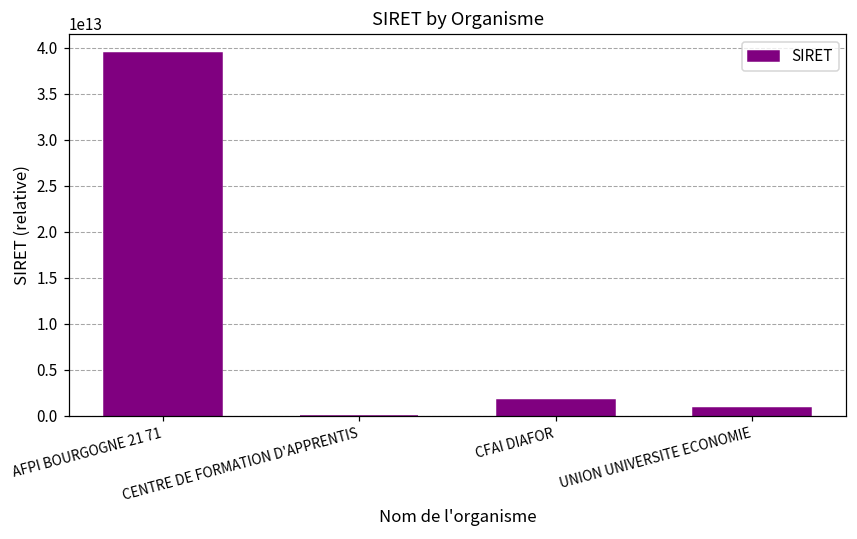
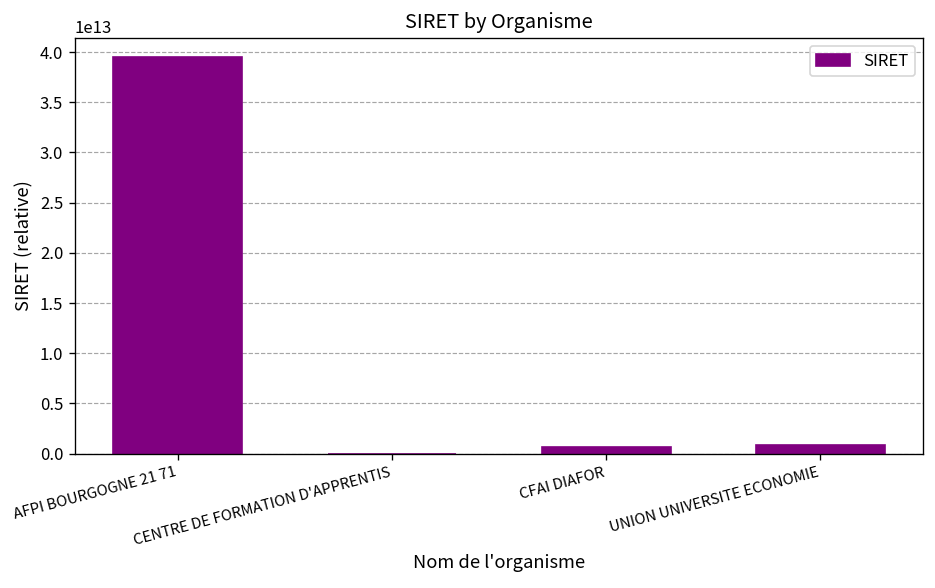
  {
    "AFPI BOURGOGNE 21 71": 39000000000000,
    "CENTRE DE FORMATION D'APPRENTIS": 0,
-   "CFAI DIAFOR": 2000000000000,
+   "CFAI DIAFOR": 1000000000000,
    "UNION UNIVERSITE ECONOMIE": 1000000000000
  }
